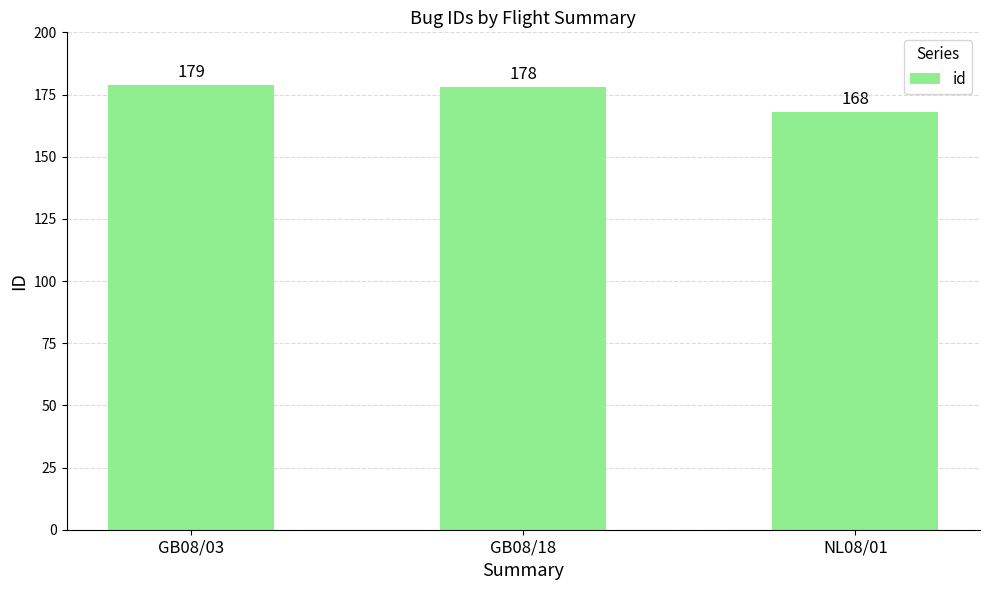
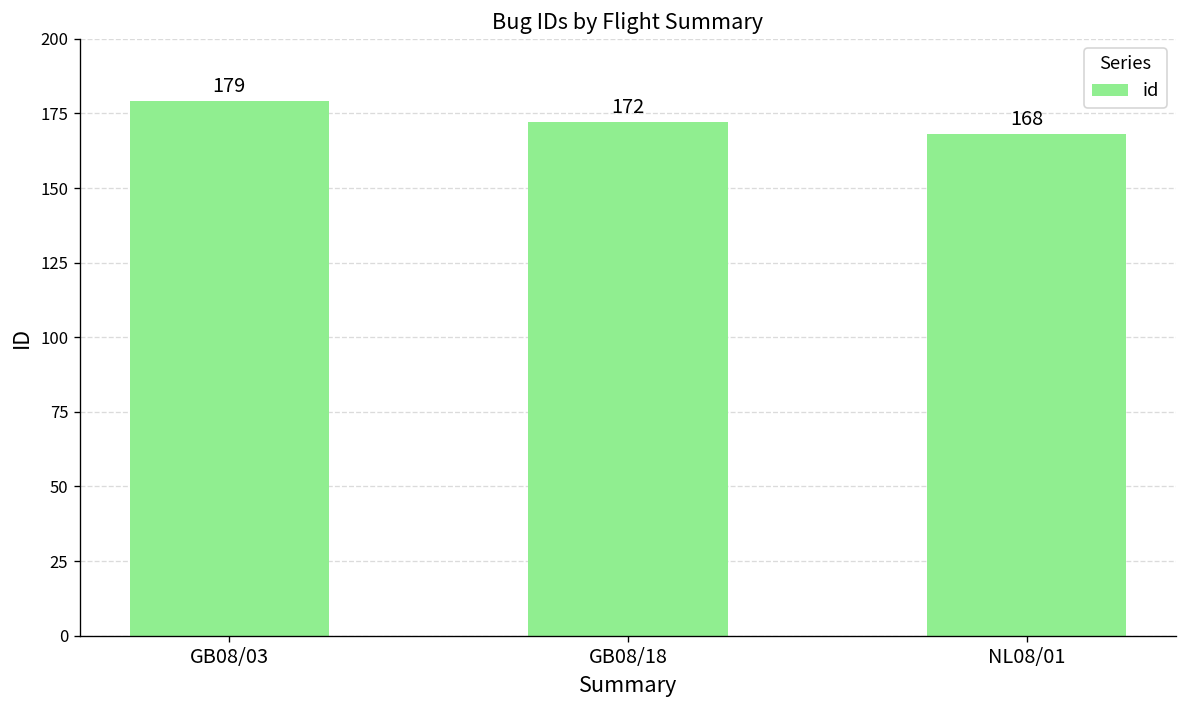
  {
    "GB08/03": 179,
-   "GB08/18": 178,
+   "GB08/18": 172,
    "NL08/01": 168
  }
